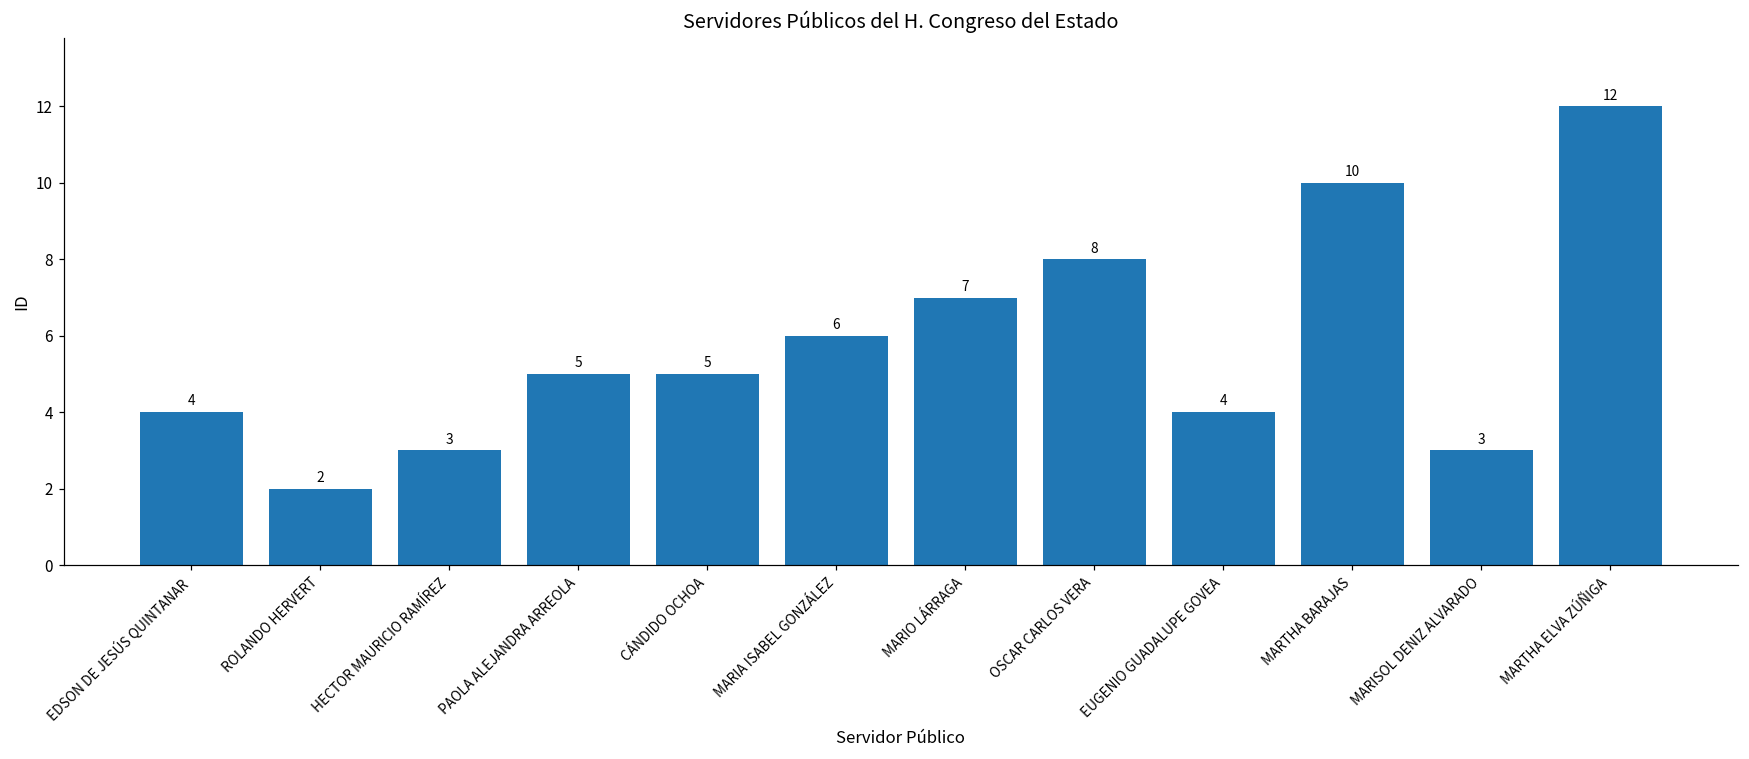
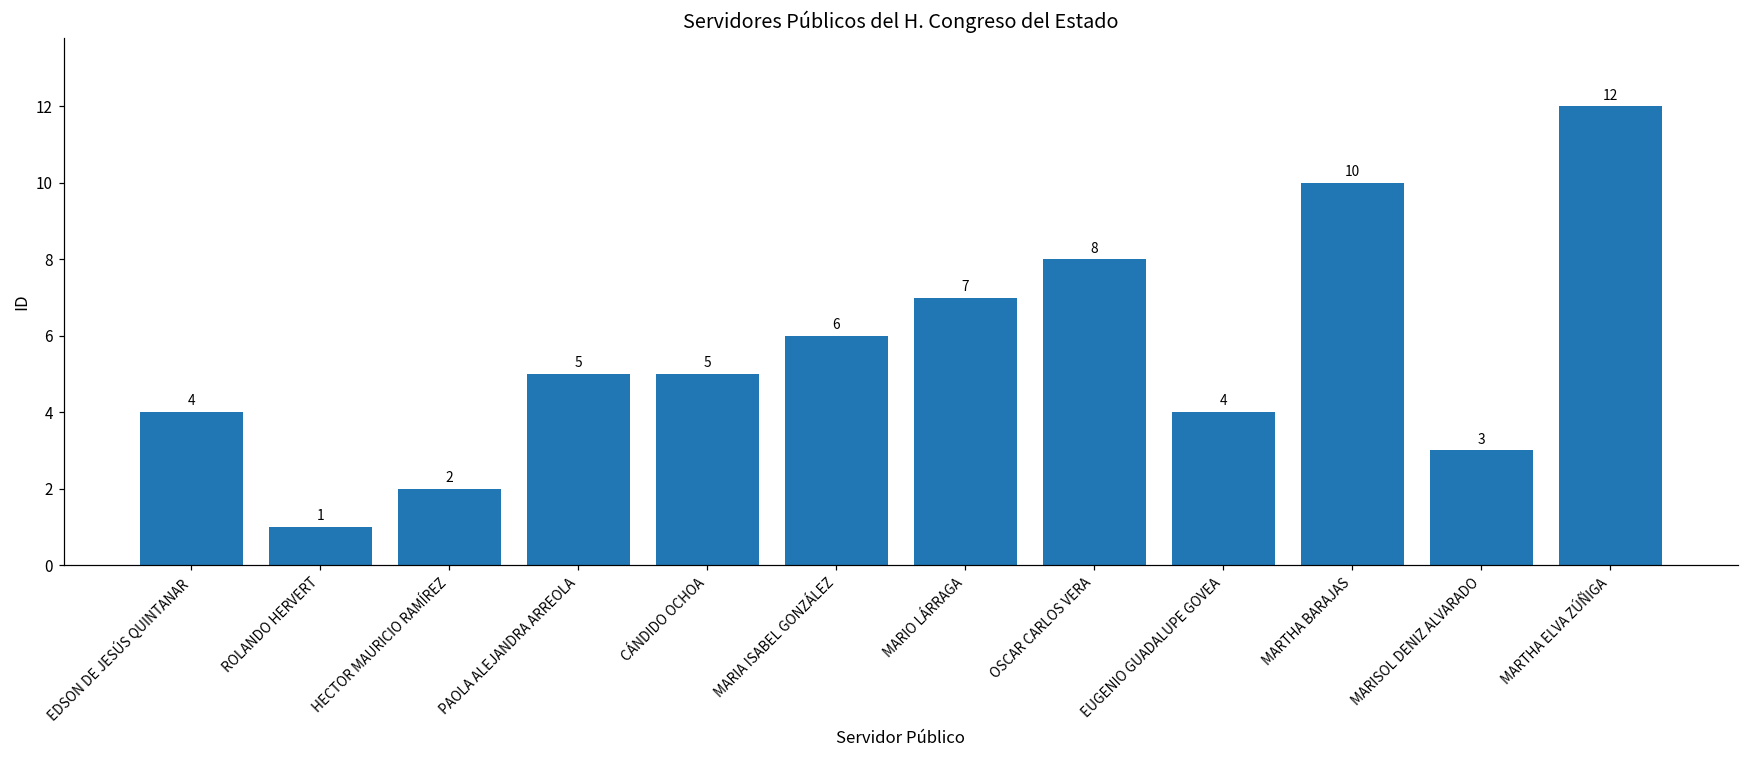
  {
    "EDSON DE JESÚS QUINTANAR": 4,
-   "ROLANDO HERVERT": 2,
-   "HECTOR MAURICIO RAMÍREZ": 3,
+   "ROLANDO HERVERT": 1,
+   "HECTOR MAURICIO RAMÍREZ": 2,
    "PAOLA ALEJANDRA ARREOLA": 5,
    "CÁNDIDO OCHOA": 5,
    "MARIA ISABEL GONZÁLEZ": 6,
    "MARIO LÁRRAGA": 7,
    "OSCAR CARLOS VERA": 8,
    "EUGENIO GUADALUPE GOVEA": 4,
    "MARTHA BARAJAS": 10,
    "MARISOL DENIZ ALVARADO": 3,
    "MARTHA ELVA ZÚÑIGA": 12
  }
